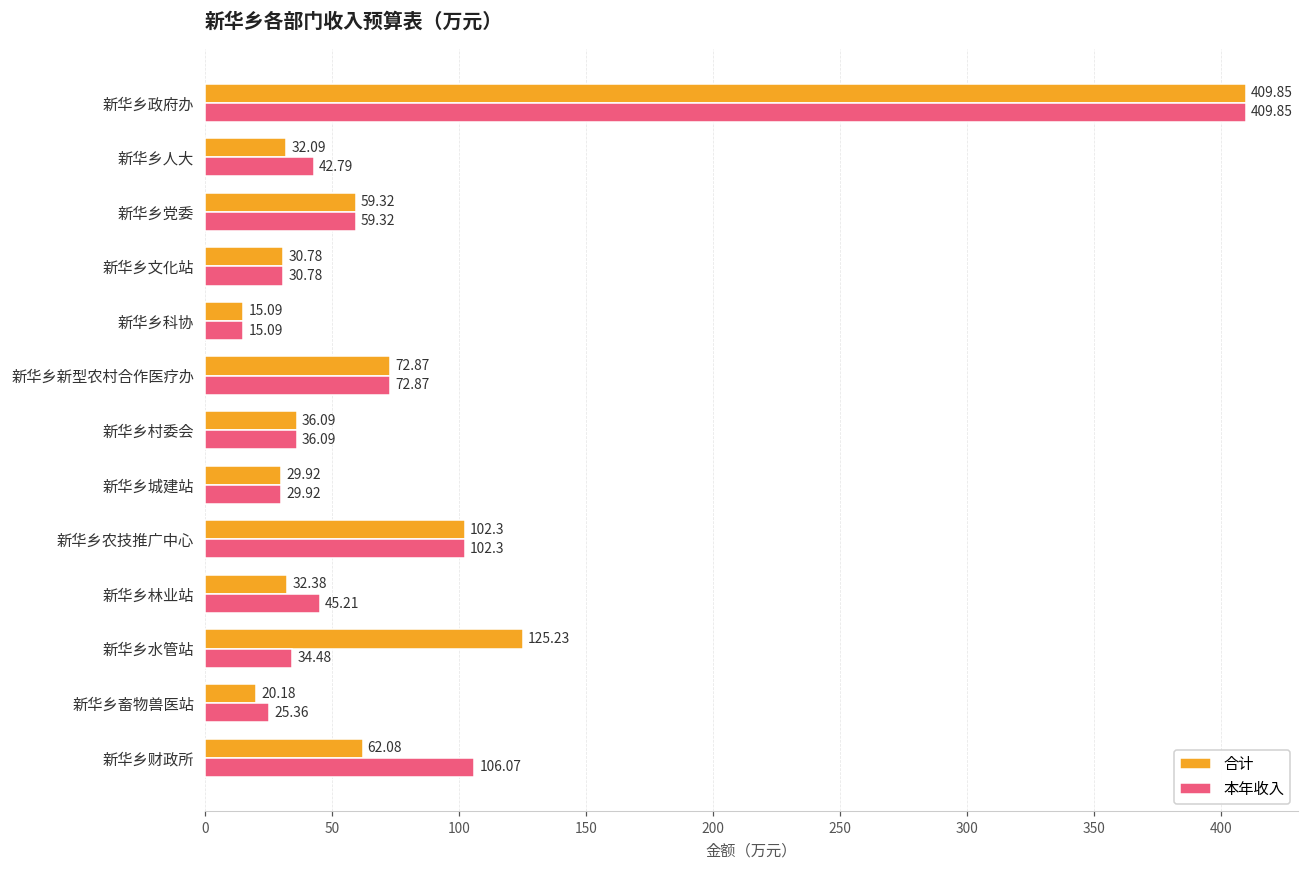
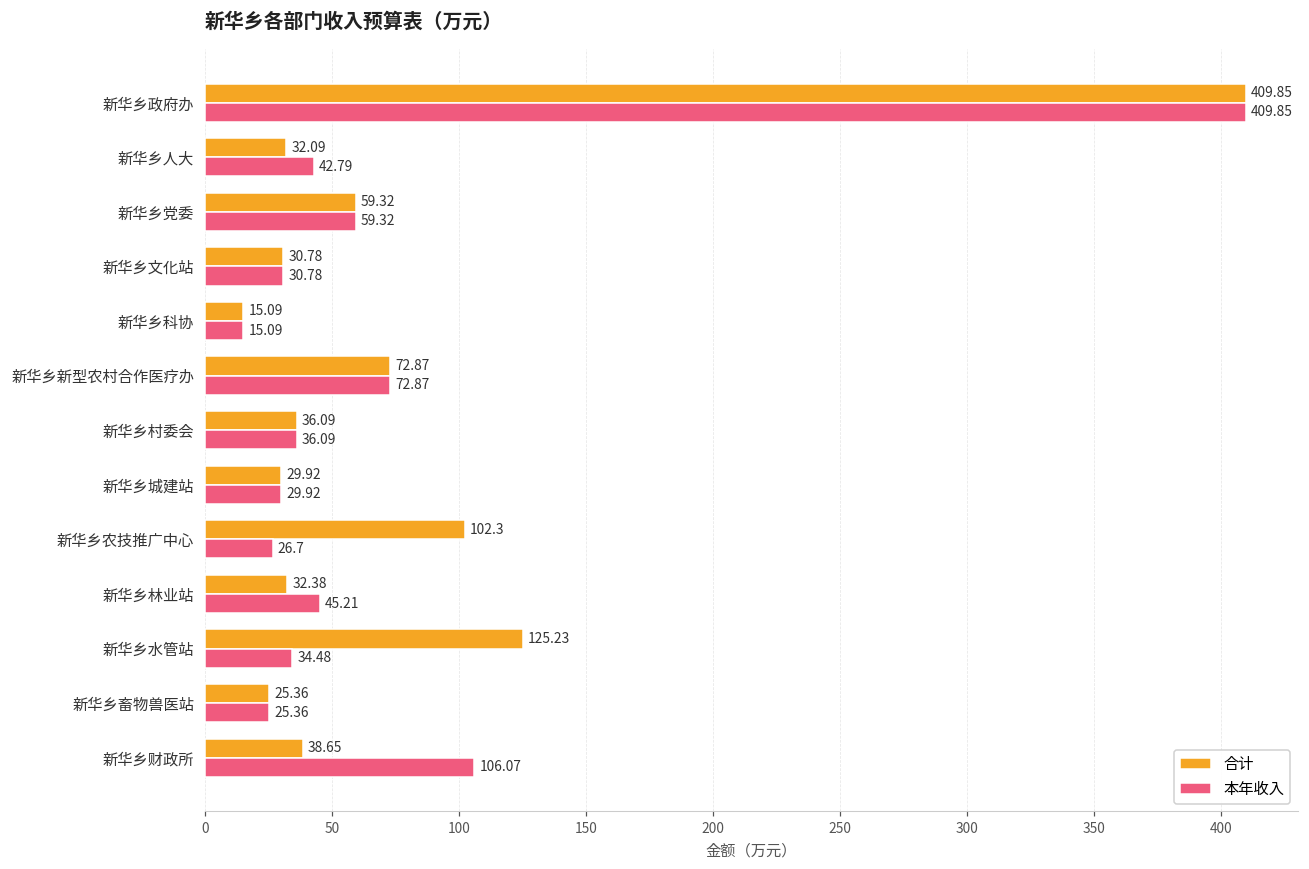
  {
    "合计": {
      "新华乡政府办": 409.85,
      "新华乡人大": 32.09,
      "新华乡党委": 59.32,
      "新华乡文化站": 30.78,
      "新华乡科协": 15.09,
      "新华乡新型农村合作医疗办": 72.87,
      "新华乡村委会": 36.09,
      "新华乡城建站": 29.92,
      "新华乡农技推广中心": 102.3,
      "新华乡林业站": 32.38,
      "新华乡水管站": 125.23,
-     "新华乡畜物兽医站": 20.18,
-     "新华乡财政所": 62.08
+     "新华乡畜物兽医站": 25.36,
+     "新华乡财政所": 38.65
    },
    "本年收入": {
      "新华乡政府办": 409.85,
      "新华乡人大": 42.79,
      "新华乡党委": 59.32,
      "新华乡文化站": 30.78,
      "新华乡科协": 15.09,
      "新华乡新型农村合作医疗办": 72.87,
      "新华乡村委会": 36.09,
      "新华乡城建站": 29.92,
-     "新华乡农技推广中心": 102.3,
+     "新华乡农技推广中心": 26.7,
      "新华乡林业站": 45.21,
      "新华乡水管站": 34.48,
      "新华乡畜物兽医站": 25.36,
      "新华乡财政所": 106.07
    }
  }
